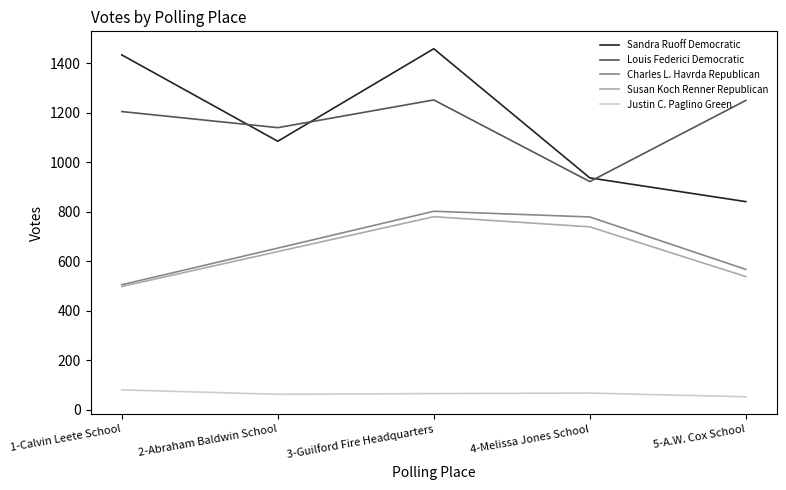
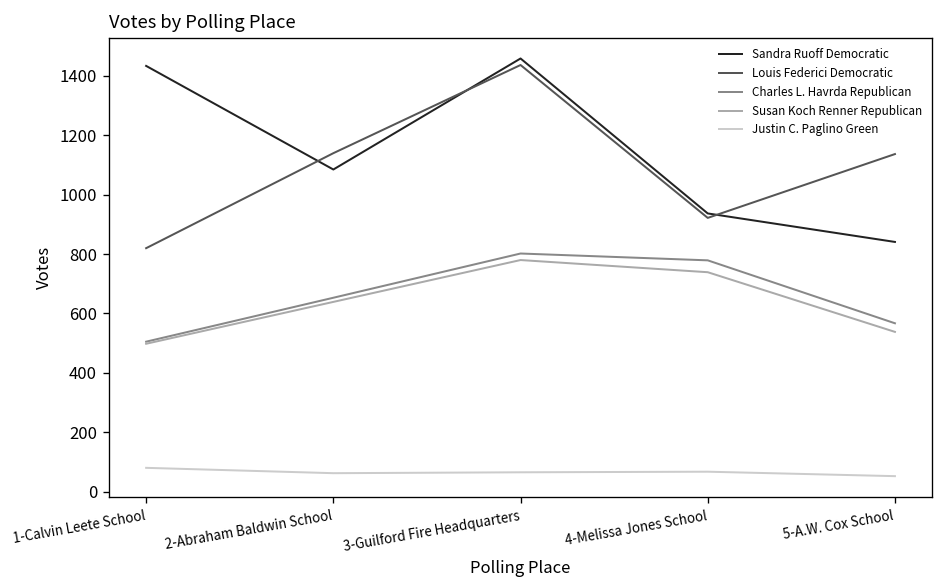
  {
    "Sandra Ruoff Democratic": {
      "1-Calvin Leete School": 1430,
      "2-Abraham Baldwin School": 1090,
      "3-Guilford Fire Headquarters": 1460,
      "4-Melissa Jones School": 940,
      "5-A.W. Cox School": 840
    },
    "Louis Federici Democratic": {
-     "1-Calvin Leete School": 1210,
+     "1-Calvin Leete School": 820,
      "2-Abraham Baldwin School": 1140,
-     "3-Guilford Fire Headquarters": 1250,
+     "3-Guilford Fire Headquarters": 1440,
      "4-Melissa Jones School": 920,
-     "5-A.W. Cox School": 1250
+     "5-A.W. Cox School": 1140
    }
  }
